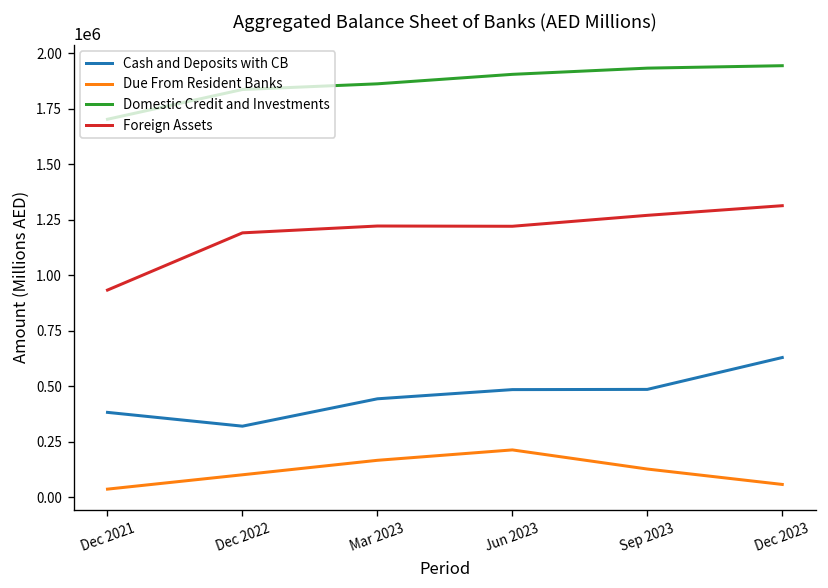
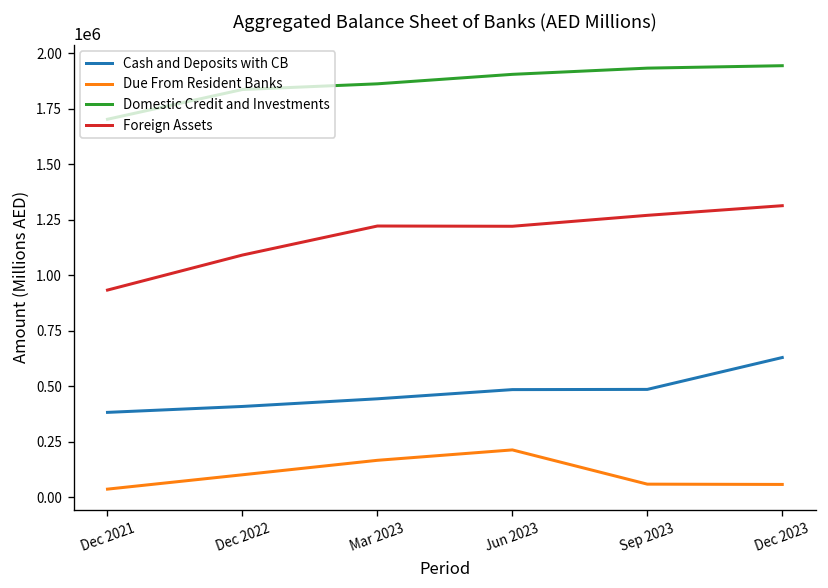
  {
    "Cash and Deposits with CB": {
      "Dec 2021": 380000,
-     "Dec 2022": 320000,
+     "Dec 2022": 410000,
      "Mar 2023": 440000,
      "Jun 2023": 480000,
      "Sep 2023": 490000,
      "Dec 2023": 630000
    },
    "Due From Resident Banks": {
      "Dec 2021": 40000,
      "Dec 2022": 100000,
      "Mar 2023": 170000,
      "Jun 2023": 210000,
-     "Sep 2023": 130000,
+     "Sep 2023": 60000,
      "Dec 2023": 60000
    },
    "Domestic Credit and Investments": {
      "Mar 2023": 1860000,
      "Jun 2023": 1910000,
      "Sep 2023": 1930000,
      "Dec 2023": 1940000
    },
    "Foreign Assets": {
      "Dec 2021": 930000,
-     "Dec 2022": 1190000,
+     "Dec 2022": 1090000,
      "Mar 2023": 1220000,
      "Jun 2023": 1220000,
      "Sep 2023": 1270000,
      "Dec 2023": 1310000
    }
  }
